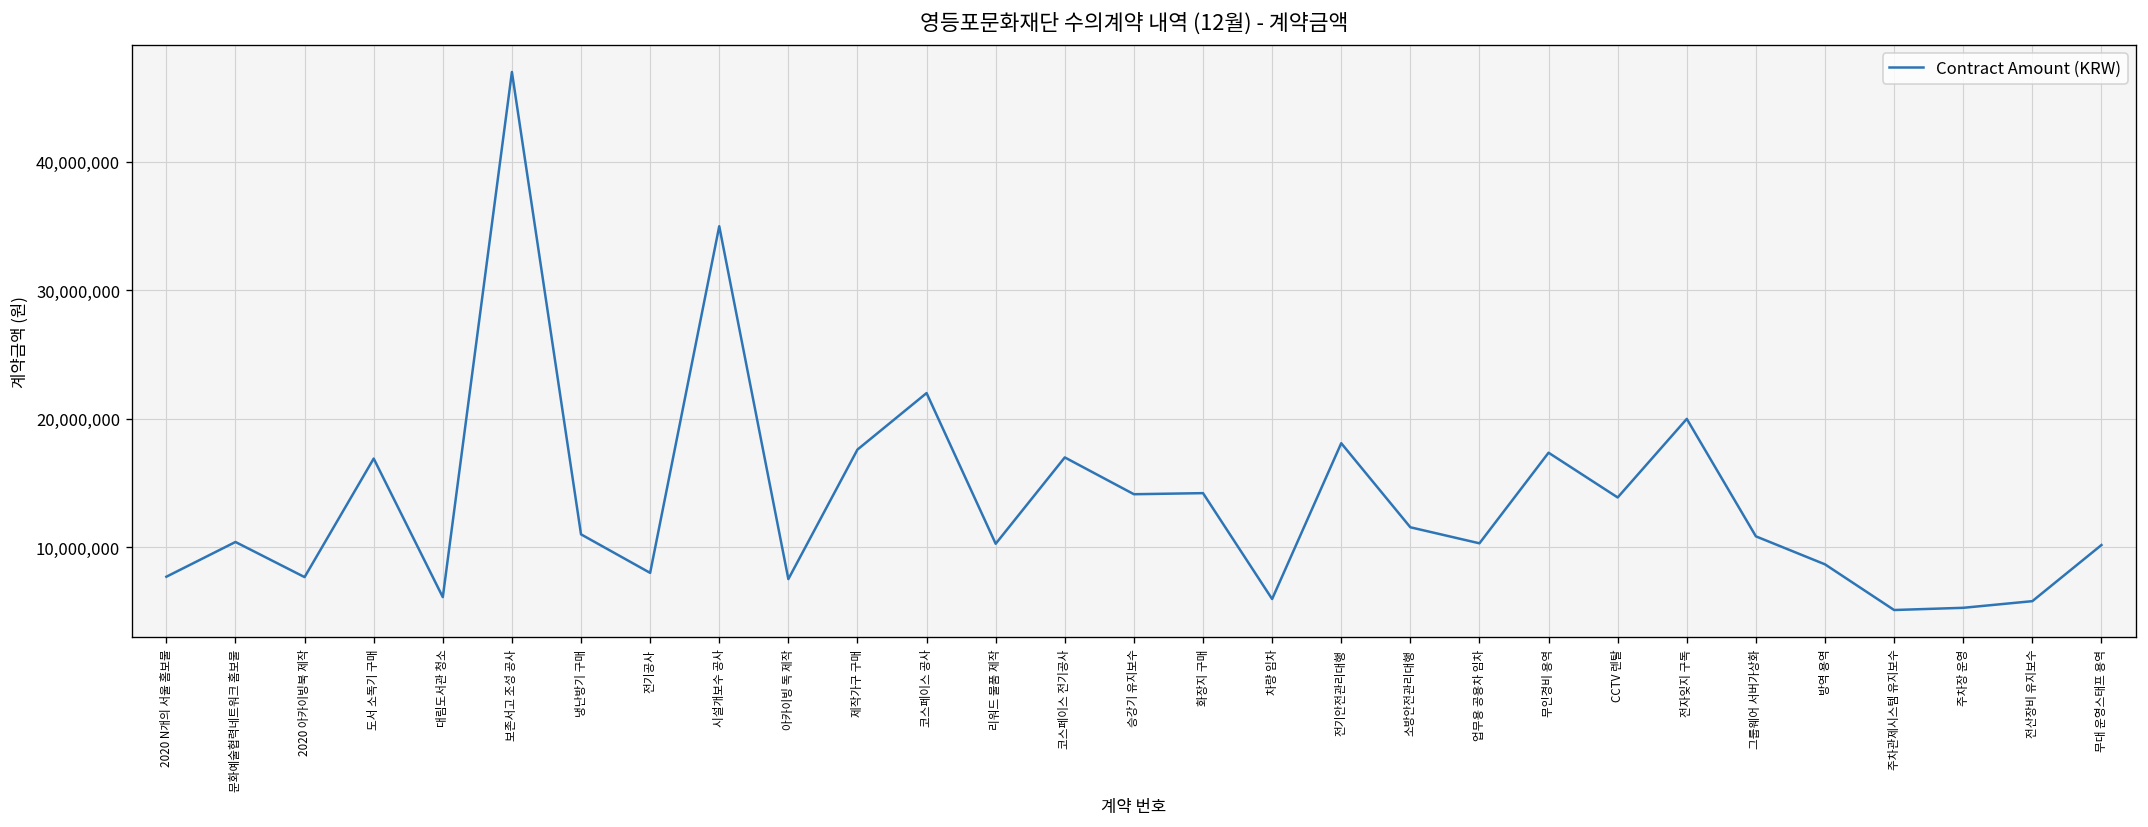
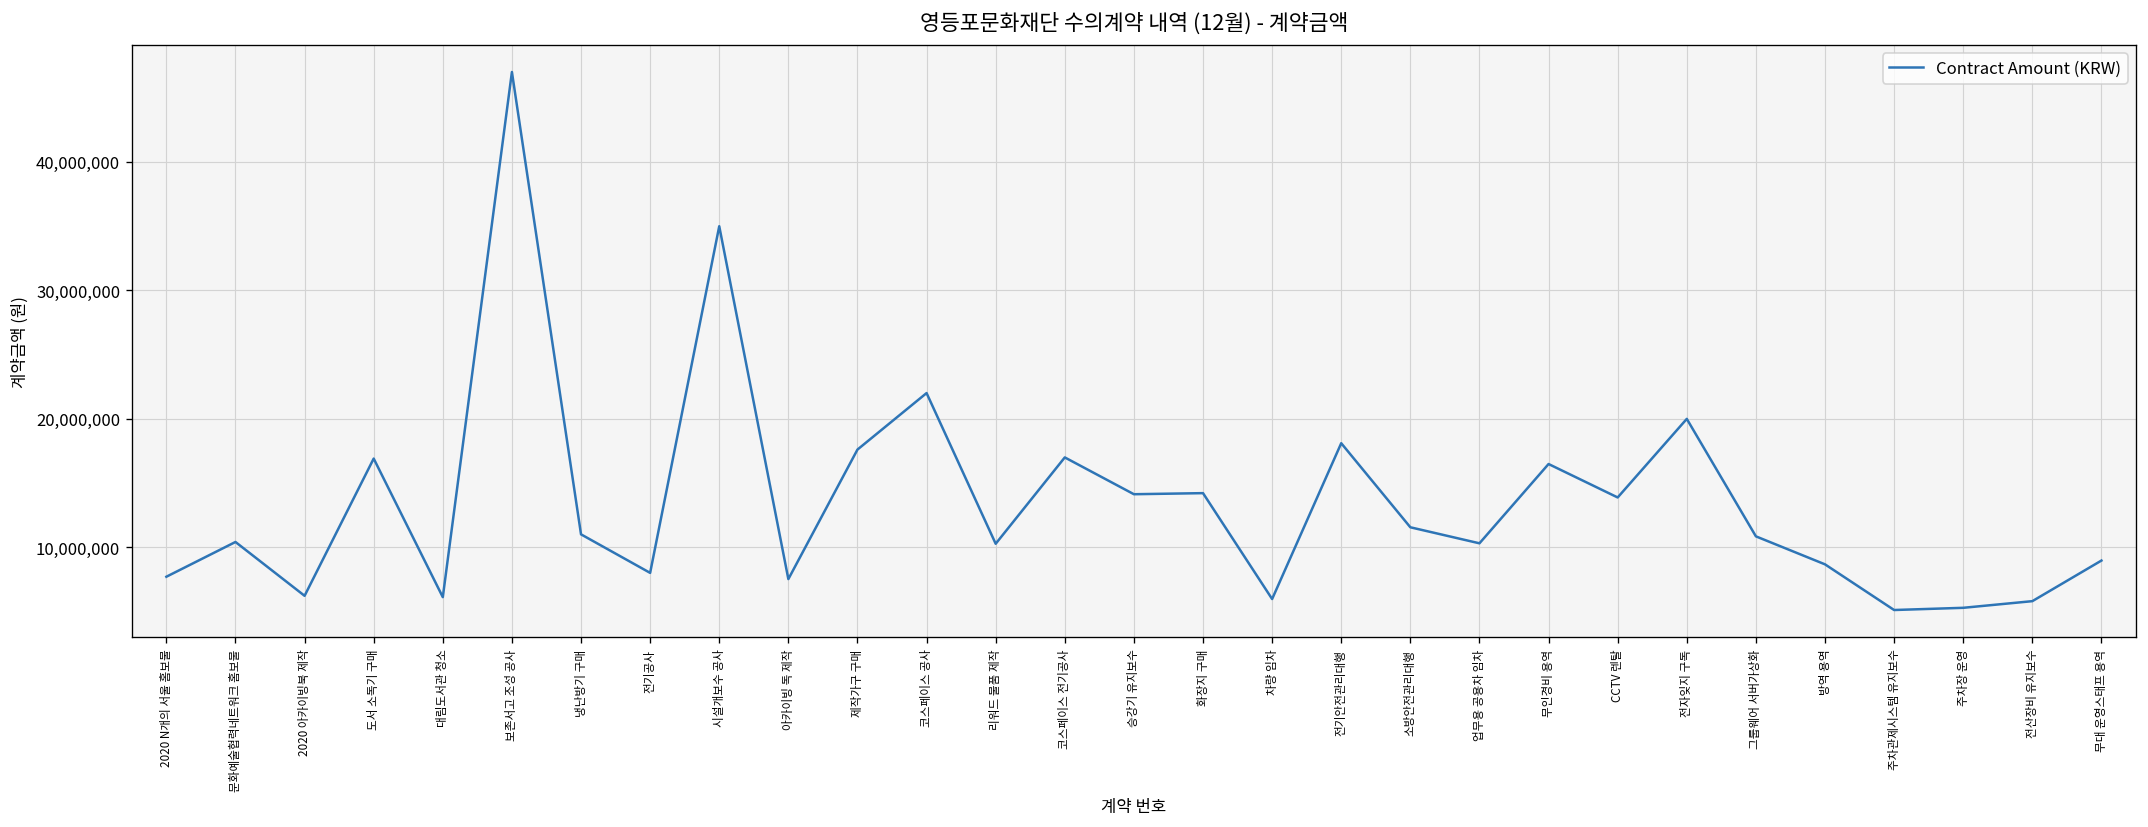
  {
    "2020 N개의 서울 홈보물": "7,700,000",
    "문화예술협력네트워크 홈보물": "10,400,000",
-   "2020 아카이빙북 제작": "7,700,000",
+   "2020 아카이빙북 제작": "6,200,000",
    "도서 소독기 구매": "16,900,000",
    "대림도서관 청소": "6,100,000",
    "보존서고 조성 공사": "47,000,000",
    "냉난방기 구매": "11,000,000",
    "전기공사": "8,000,000",
    "시설개보수 공사": "35,000,000",
    "아카이빙 독 제작": "7,500,000",
    "제작가구 구매": "17,600,000",
    "코스페이스 공사": "22,000,000",
    "리워드 물품 제작": "10,300,000",
    "코스페이스 전기공사": "17,000,000",
    "승강기 유지보수": "14,100,000",
    "화장지 구매": "14,200,000",
    "차량 임차": "6,000,000",
    "전기안전관리대행": "18,100,000",
    "소방안전관리대행": "11,600,000",
    "업무용 공용차 임차": "10,300,000",
-   "무인경비 용역": "17,400,000",
+   "무인경비 용역": "16,500,000",
    "CCTV 렌탈": "13,900,000",
    "전자잊지 구독": "20,000,000",
    "그룹웨어 서버가상화": "10,800,000",
    "방역 용역": "8,700,000",
    "주차관제시스템 유지보수": "5,100,000",
    "주차장 운영": "5,300,000",
    "전산장비 유지보수": "5,800,000",
-   "무대 운영스태프 용역": "10,200,000"
+   "무대 운영스태프 용역": "9,000,000"
  }
